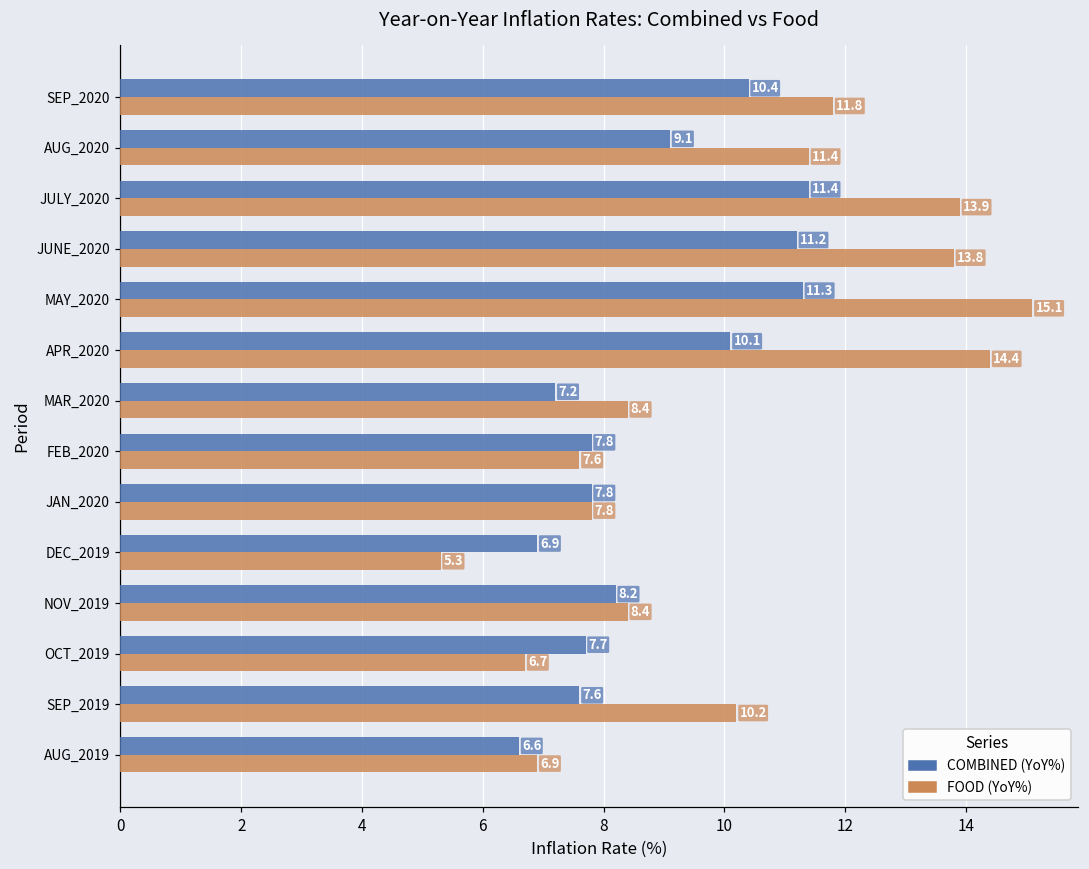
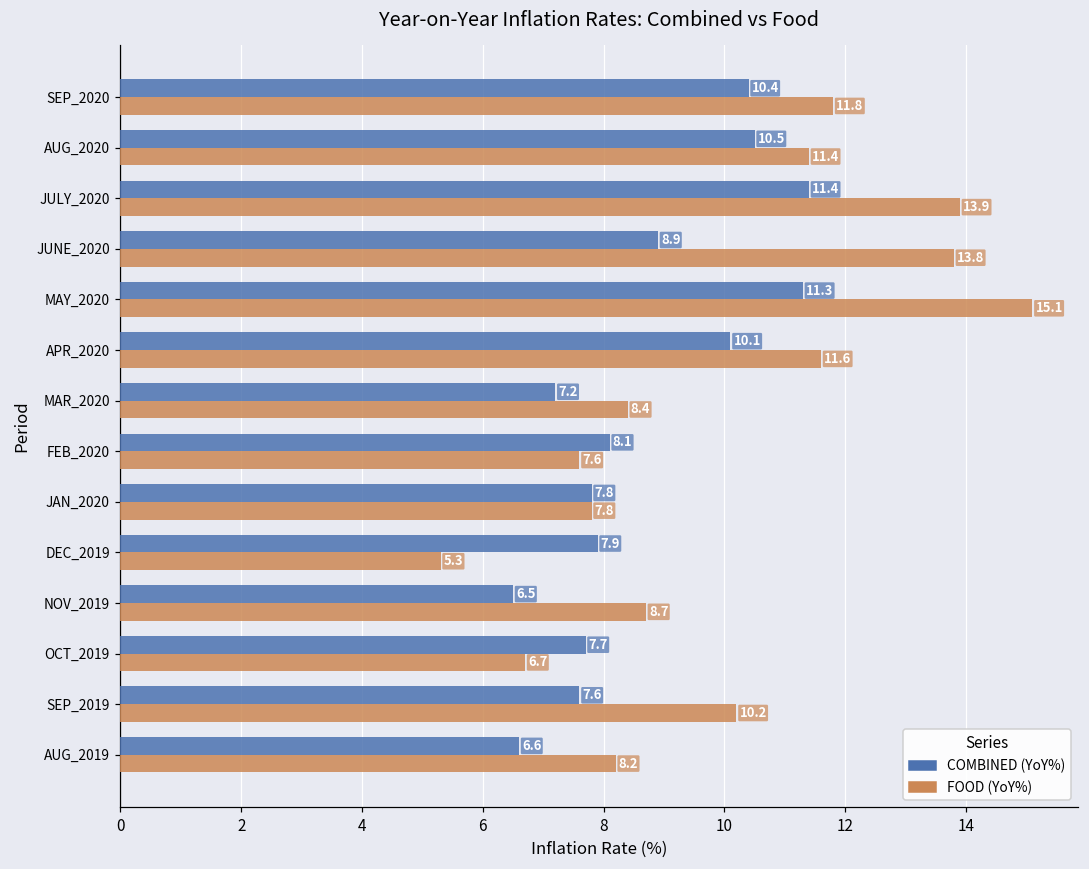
  {
    "COMBINED (YoY%)": {
-     "AUG_2020": 9.1,
-     "JUNE_2020": 11.2,
-     "FEB_2020": 7.8,
-     "DEC_2019": 6.9,
-     "NOV_2019": 8.2
+     "AUG_2020": 10.5,
+     "JUNE_2020": 8.9,
+     "FEB_2020": 8.1,
+     "DEC_2019": 7.9,
+     "NOV_2019": 6.5
    },
    "FOOD (YoY%)": {
-     "APR_2020": 14.4,
-     "NOV_2019": 8.4,
-     "AUG_2019": 6.9
+     "APR_2020": 11.6,
+     "NOV_2019": 8.7,
+     "AUG_2019": 8.2
    }
  }
